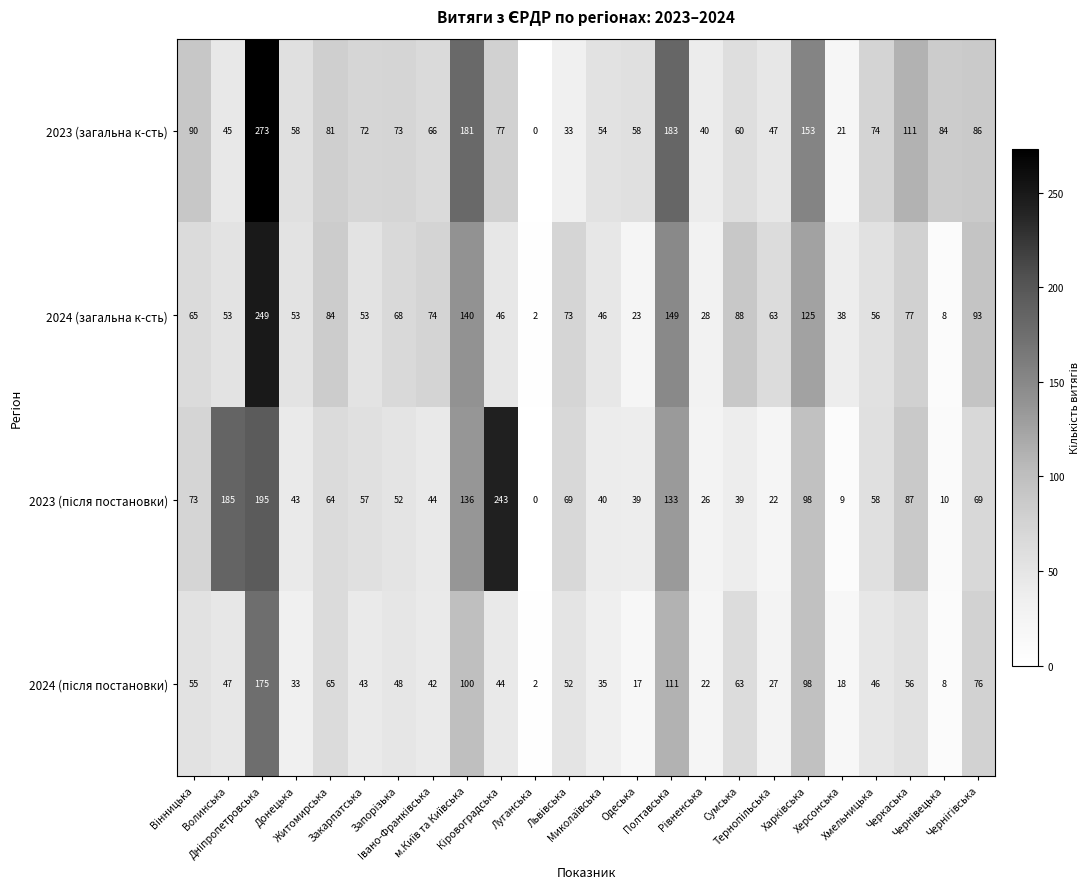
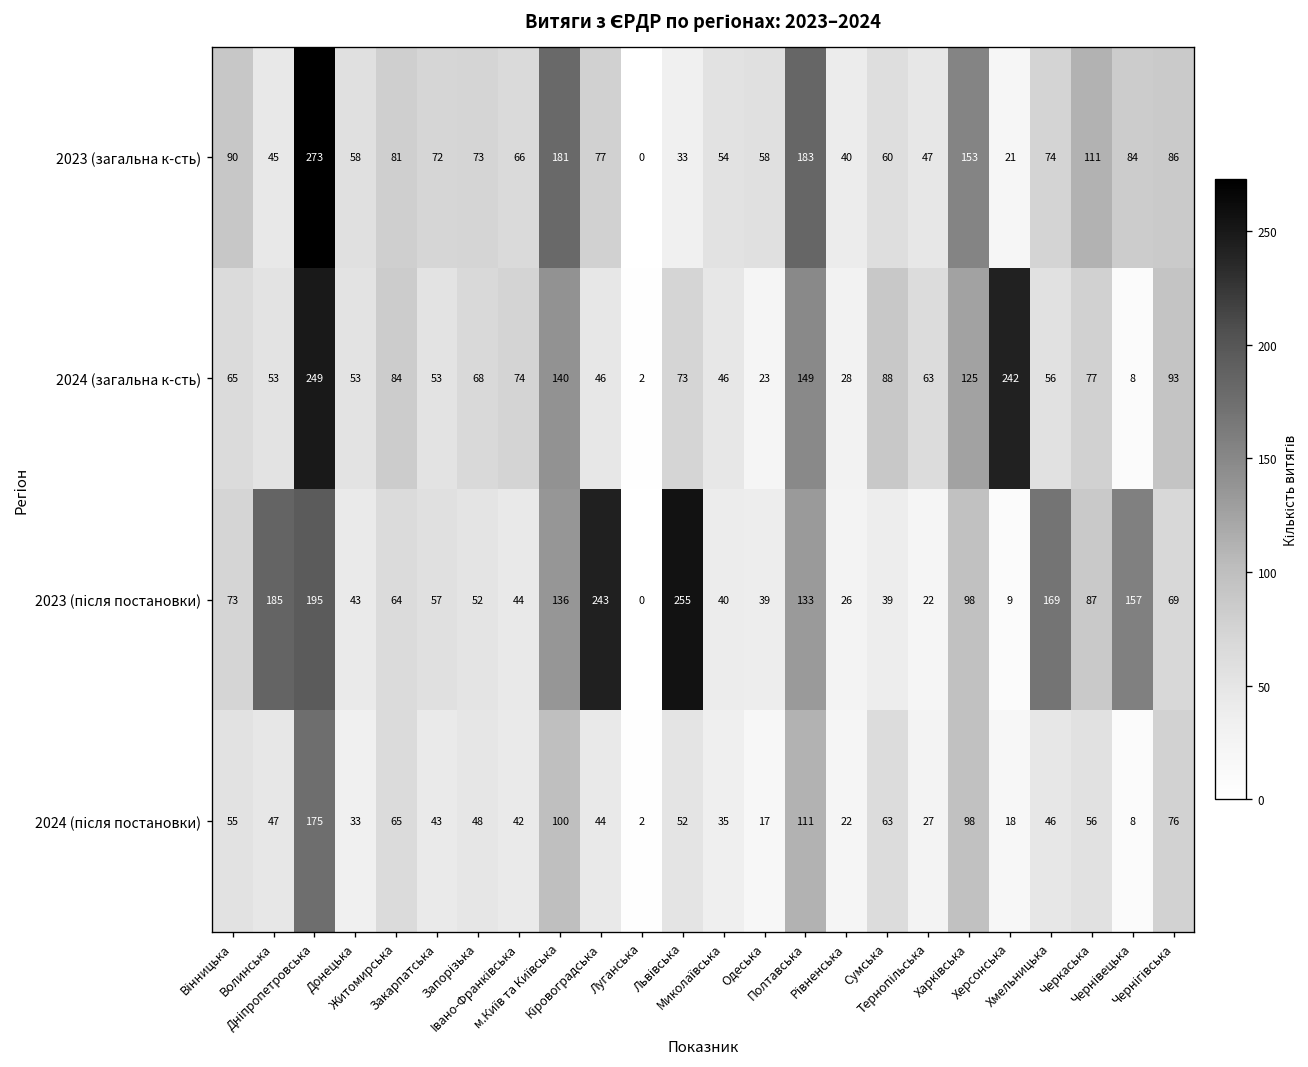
  {
    "2023 (загальна к-сть)": {
      "Вінницька": 90,
      "Волинська": 45,
      "Дніпропетровська": 273,
      "Донецька": 58,
      "Житомирська": 81,
      "Закарпатська": 72,
      "Запорізька": 73,
      "Івано-Франківська": 66,
      "м.Київ та Київська": 181,
      "Кіровоградська": 77,
      "Луганська": 0,
      "Львівська": 33,
      "Миколаївська": 54,
      "Одеська": 58,
      "Полтавська": 183,
      "Рівненська": 40,
      "Сумська": 60,
      "Тернопільська": 47,
      "Харківська": 153,
      "Херсонська": 21,
      "Хмельницька": 74,
      "Черкаська": 111,
      "Чернівецька": 84,
      "Чернігівська": 86
    },
    "2024 (загальна к-сть)": {
      "Вінницька": 65,
      "Волинська": 53,
      "Дніпропетровська": 249,
      "Донецька": 53,
      "Житомирська": 84,
      "Закарпатська": 53,
      "Запорізька": 68,
      "Івано-Франківська": 74,
      "м.Київ та Київська": 140,
      "Кіровоградська": 46,
      "Луганська": 2,
      "Львівська": 73,
      "Миколаївська": 46,
      "Одеська": 23,
      "Полтавська": 149,
      "Рівненська": 28,
      "Сумська": 88,
      "Тернопільська": 63,
      "Харківська": 125,
-     "Херсонська": 38,
+     "Херсонська": 242,
      "Хмельницька": 56,
      "Черкаська": 77,
      "Чернівецька": 8,
      "Чернігівська": 93
    },
    "2023 (після постановки)": {
      "Вінницька": 73,
      "Волинська": 185,
      "Дніпропетровська": 195,
      "Донецька": 43,
      "Житомирська": 64,
      "Закарпатська": 57,
      "Запорізька": 52,
      "Івано-Франківська": 44,
      "м.Київ та Київська": 136,
      "Кіровоградська": 243,
      "Луганська": 0,
-     "Львівська": 69,
+     "Львівська": 255,
      "Миколаївська": 40,
      "Одеська": 39,
      "Полтавська": 133,
      "Рівненська": 26,
      "Сумська": 39,
      "Тернопільська": 22,
      "Харківська": 98,
      "Херсонська": 9,
-     "Хмельницька": 58,
+     "Хмельницька": 169,
      "Черкаська": 87,
-     "Чернівецька": 10,
+     "Чернівецька": 157,
      "Чернігівська": 69
    },
    "2024 (після постановки)": {
      "Вінницька": 55,
      "Волинська": 47,
      "Дніпропетровська": 175,
      "Донецька": 33,
      "Житомирська": 65,
      "Закарпатська": 43,
      "Запорізька": 48,
      "Івано-Франківська": 42,
      "м.Київ та Київська": 100,
      "Кіровоградська": 44,
      "Луганська": 2,
      "Львівська": 52,
      "Миколаївська": 35,
      "Одеська": 17,
      "Полтавська": 111,
      "Рівненська": 22,
      "Сумська": 63,
      "Тернопільська": 27,
      "Харківська": 98,
      "Херсонська": 18,
      "Хмельницька": 46,
      "Черкаська": 56,
      "Чернівецька": 8,
      "Чернігівська": 76
    }
  }
